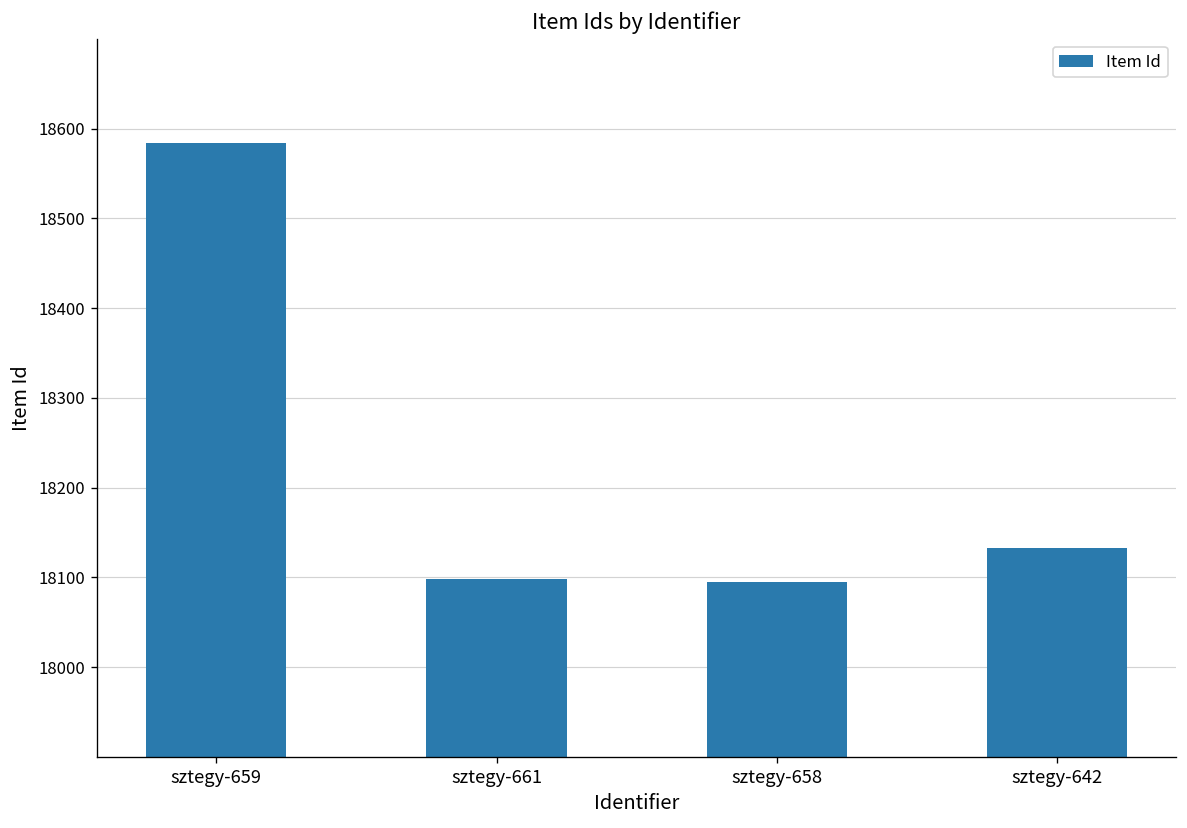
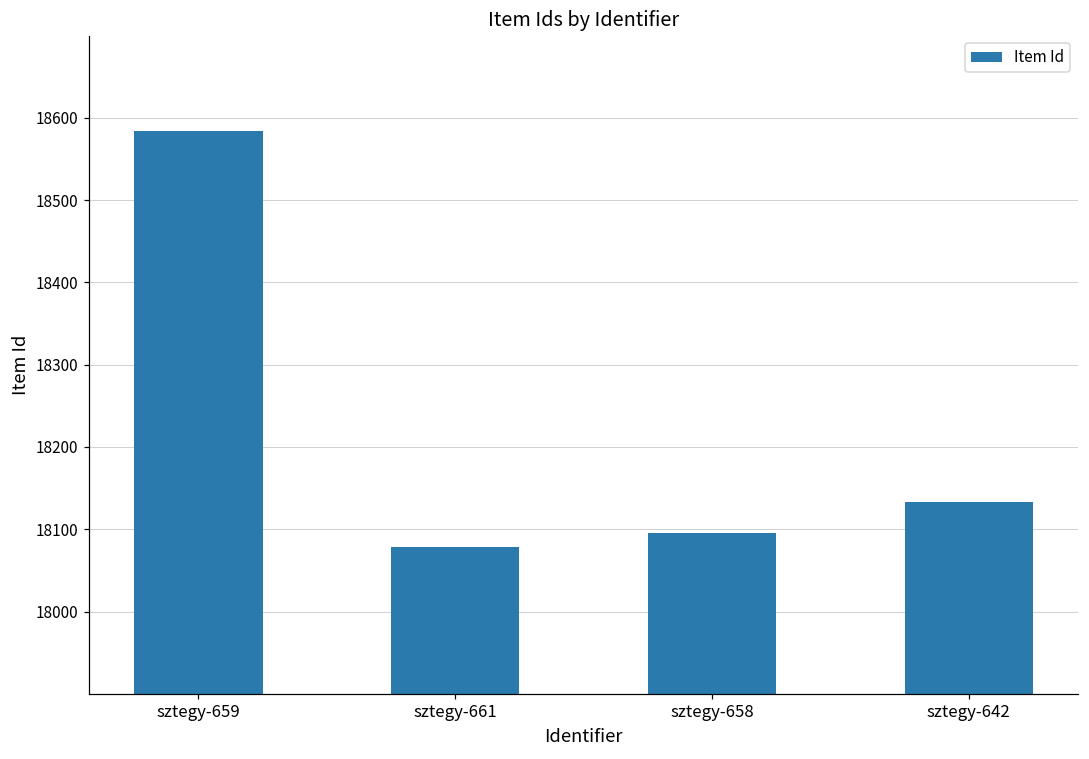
  {
    "sztegy-659": 18580,
-   "sztegy-661": 18100,
+   "sztegy-661": 18080,
    "sztegy-658": 18100,
    "sztegy-642": 18130
  }
